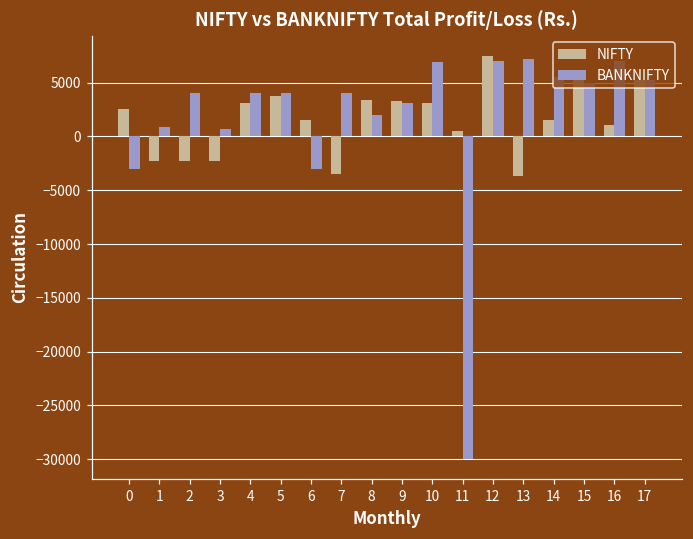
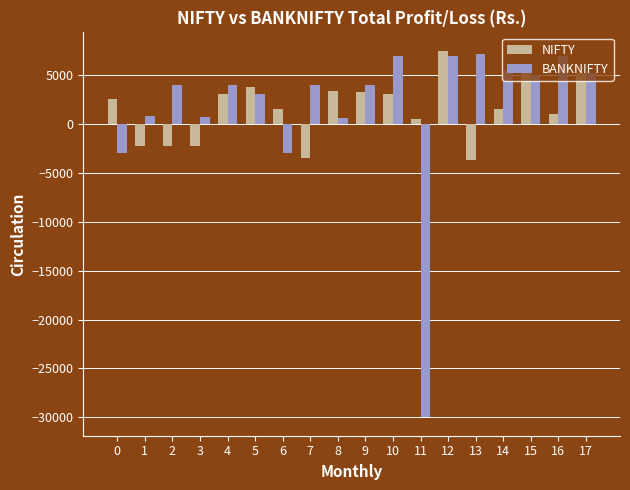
  {
    "NIFTY": {
      "0": 3000,
      "1": -2000,
      "2": -2000,
      "3": -2000,
      "4": 3000,
      "5": 4000,
      "6": 1000,
      "7": -3000,
      "8": 3000,
      "9": 3000,
      "10": 3000,
      "11": 1000,
      "12": 8000,
      "13": -4000,
      "14": 2000,
      "16": 1000
    },
    "BANKNIFTY": {
      "0": -3000,
      "1": 1000,
      "2": 4000,
      "3": 1000,
      "4": 4000,
-     "5": 4000,
+     "5": 3000,
      "6": -3000,
      "7": 4000,
-     "8": 2000,
-     "9": 3000,
+     "8": 1000,
+     "9": 4000,
      "10": 7000,
      "11": -30000,
      "12": 7000,
      "13": 7000
    }
  }
